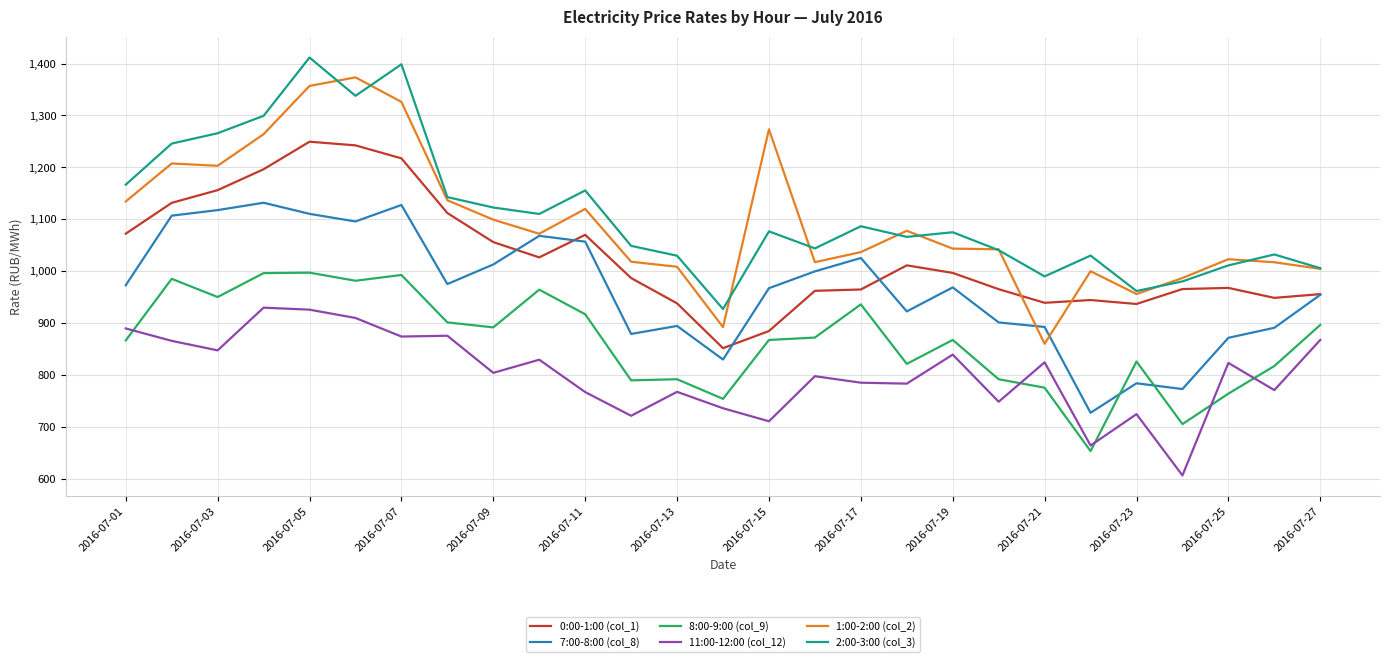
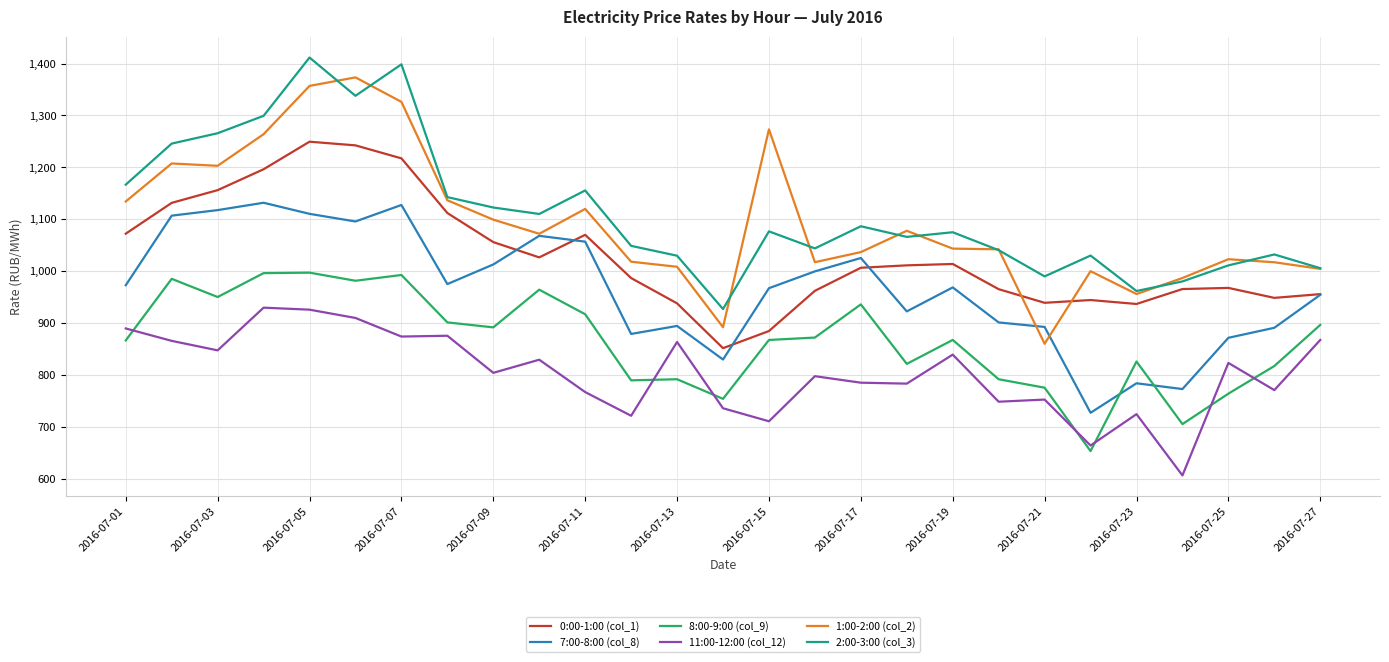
  {
    "0:00-1:00 (col_1)": {
      "2016-07-01": "1,070",
      "2016-07-03": "1,160",
      "2016-07-05": "1,250",
      "2016-07-07": "1,220",
      "2016-07-09": "1,060",
      "2016-07-11": "1,070",
      "2016-07-13": "940",
      "2016-07-15": "880",
-     "2016-07-17": "960",
-     "2016-07-19": "1,000",
+     "2016-07-17": "1,010",
+     "2016-07-19": "1,010",
      "2016-07-21": "940",
      "2016-07-23": "940",
      "2016-07-25": "970"
    },
    "7:00-8:00 (col_8)": {
      "2016-07-01": "970",
      "2016-07-03": "1,120",
      "2016-07-05": "1,110",
      "2016-07-07": "1,130",
      "2016-07-09": "1,010",
      "2016-07-11": "1,060",
      "2016-07-13": "890",
      "2016-07-15": "970",
      "2016-07-17": "1,030",
      "2016-07-19": "970",
      "2016-07-21": "890",
      "2016-07-23": "780",
      "2016-07-25": "870"
    },
    "11:00-12:00 (col_12)": {
      "2016-07-01": "890",
      "2016-07-03": "850",
      "2016-07-05": "930",
      "2016-07-07": "870",
      "2016-07-09": "800",
      "2016-07-11": "770",
-     "2016-07-13": "770",
+     "2016-07-13": "860",
      "2016-07-15": "710",
      "2016-07-17": "780",
      "2016-07-19": "840",
-     "2016-07-21": "820",
+     "2016-07-21": "750",
      "2016-07-23": "720",
      "2016-07-25": "820",
      "2016-07-27": "870"
    },
    "1:00-2:00 (col_2)": {
      "2016-07-01": "1,130",
      "2016-07-03": "1,200",
      "2016-07-05": "1,360",
      "2016-07-07": "1,330",
      "2016-07-09": "1,100",
      "2016-07-11": "1,120",
      "2016-07-13": "1,010",
      "2016-07-15": "1,270",
      "2016-07-17": "1,040",
      "2016-07-19": "1,040",
      "2016-07-21": "860",
      "2016-07-23": "960",
      "2016-07-25": "1,020"
    }
  }
